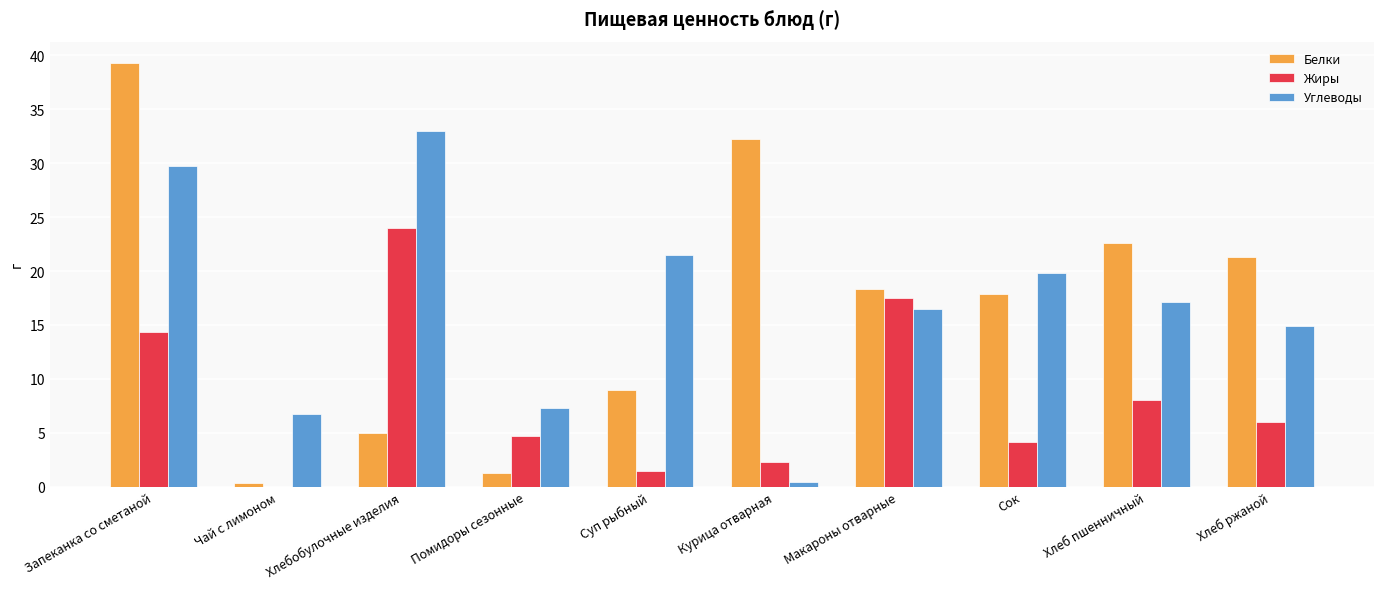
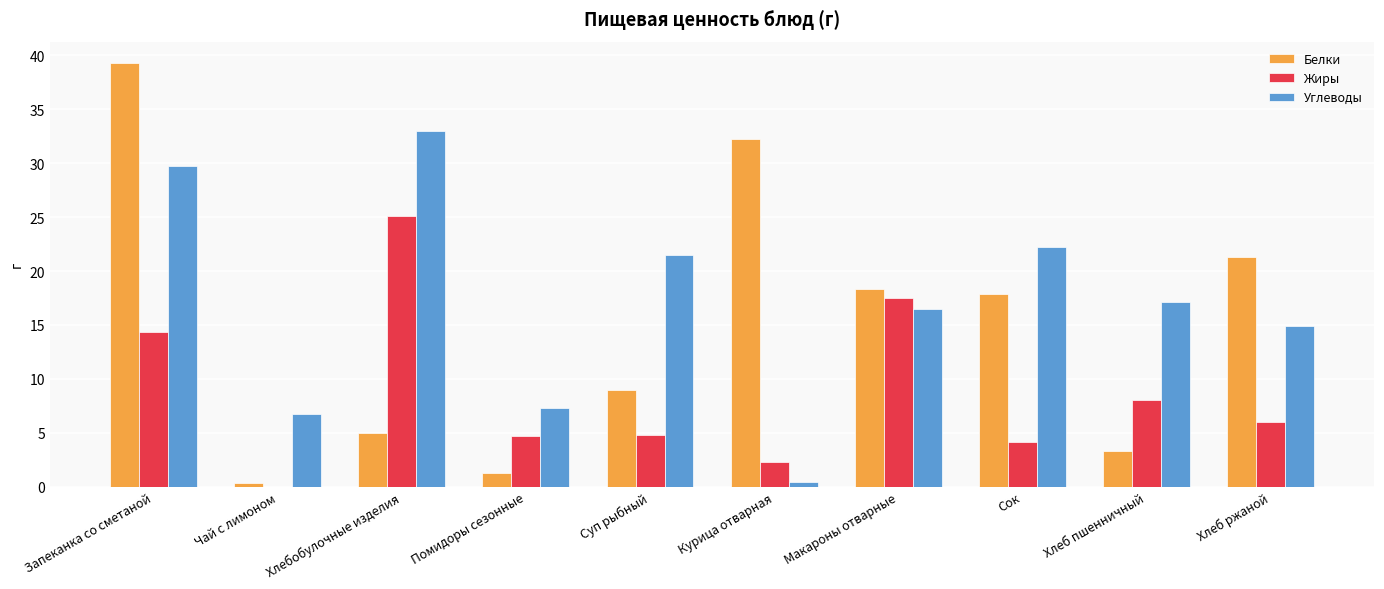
  {
    "Белки": {
      "Запеканка со сметаной": 39.3,
      "Чай с лимоном": 0.3,
      "Хлебобулочные изделия": 5.0,
      "Помидоры сезонные": 1.3,
      "Суп рыбный": 9.0,
      "Курица отварная": 32.2,
      "Макароны отварные": 18.3,
      "Сок": 17.9,
-     "Хлеб пшенничный": 22.6,
+     "Хлеб пшенничный": 3.3,
      "Хлеб ржаной": 21.3
    },
    "Жиры": {
      "Запеканка со сметаной": 14.3,
      "Чай с лимоном": 0.0,
-     "Хлебобулочные изделия": 24.0,
+     "Хлебобулочные изделия": 25.1,
      "Помидоры сезонные": 4.7,
-     "Суп рыбный": 1.5,
+     "Суп рыбный": 4.8,
      "Курица отварная": 2.3,
      "Макароны отварные": 17.5,
      "Сок": 4.1,
      "Хлеб пшенничный": 8.0,
      "Хлеб ржаной": 6.0
    },
    "Углеводы": {
      "Запеканка со сметаной": 29.7,
      "Чай с лимоном": 6.7,
      "Хлебобулочные изделия": 33.0,
      "Помидоры сезонные": 7.3,
      "Суп рыбный": 21.5,
      "Курица отварная": 0.4,
      "Макароны отварные": 16.5,
-     "Сок": 19.8,
+     "Сок": 22.2,
      "Хлеб пшенничный": 17.1,
      "Хлеб ржаной": 14.9
    }
  }
